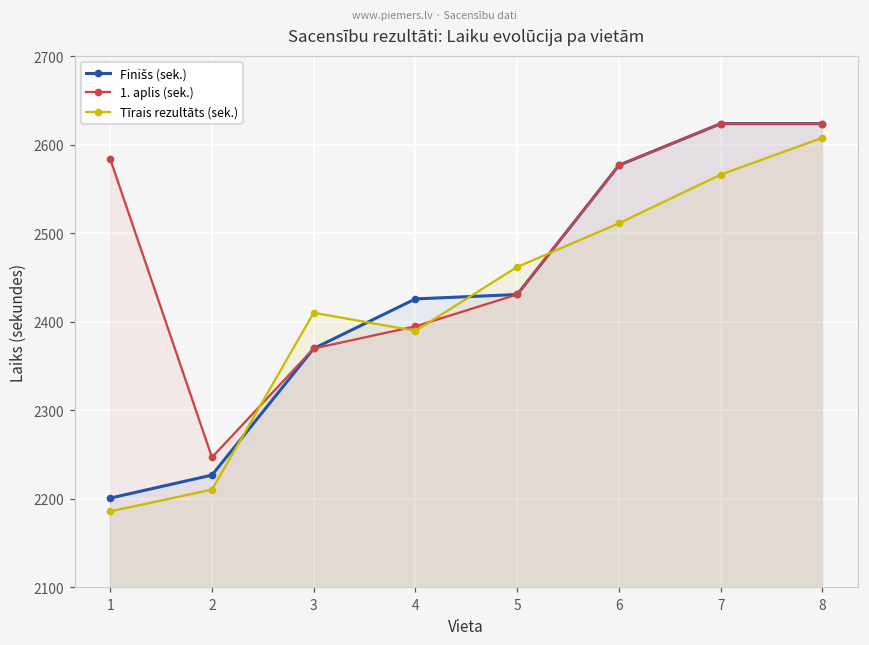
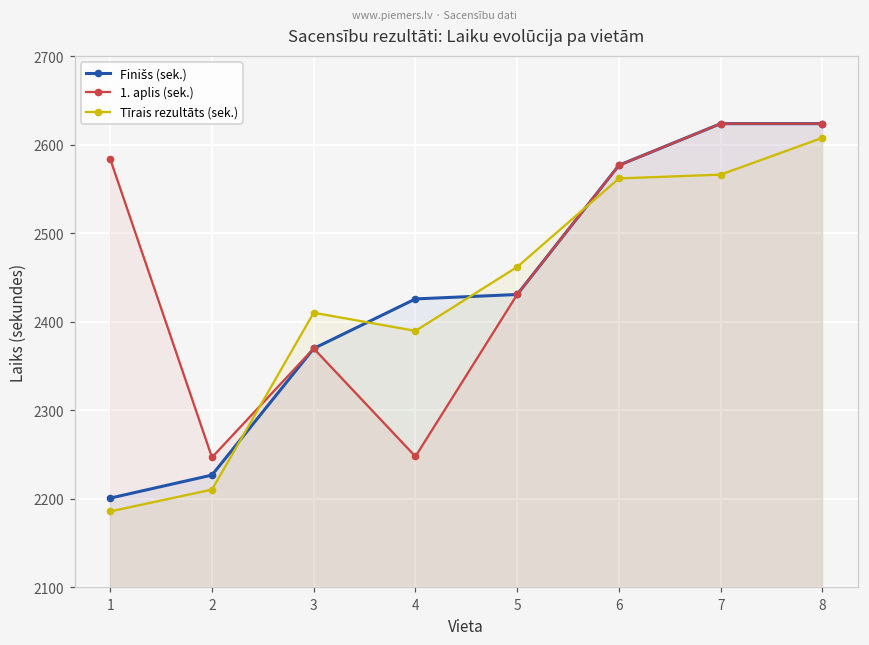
  {
    "Finišs (sek.)": {
      "1": 2200,
      "2": 2230,
      "4": 2430
    },
    "1. aplis (sek.)": {
      "1": 2580,
      "2": 2250,
-     "4": 2400
+     "4": 2250
    },
    "Tīrais rezultāts (sek.)": {
      "1": 2190,
      "2": 2210,
      "3": 2410,
      "4": 2390,
      "5": 2460,
-     "6": 2510,
+     "6": 2560,
      "7": 2570,
      "8": 2610
    }
  }
